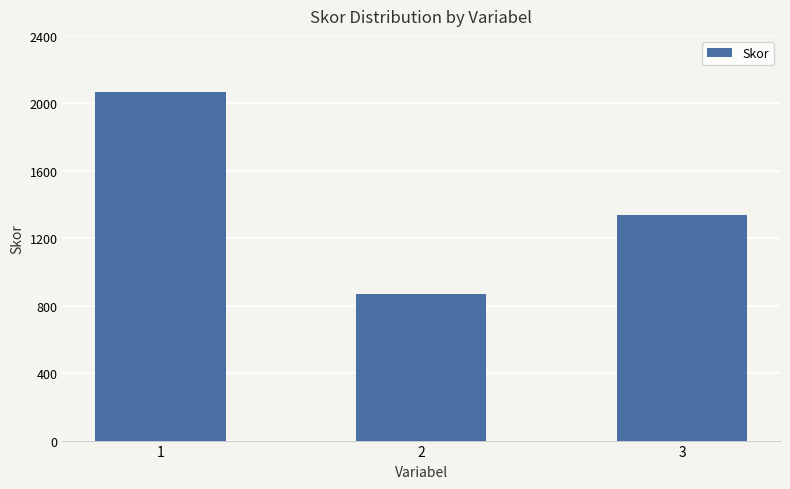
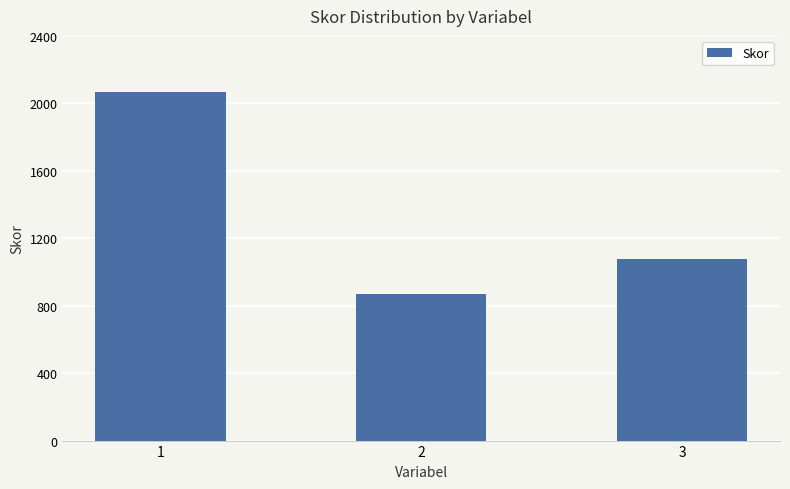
  {
    "1": 2070,
    "2": 870,
-   "3": 1340
+   "3": 1080
  }
